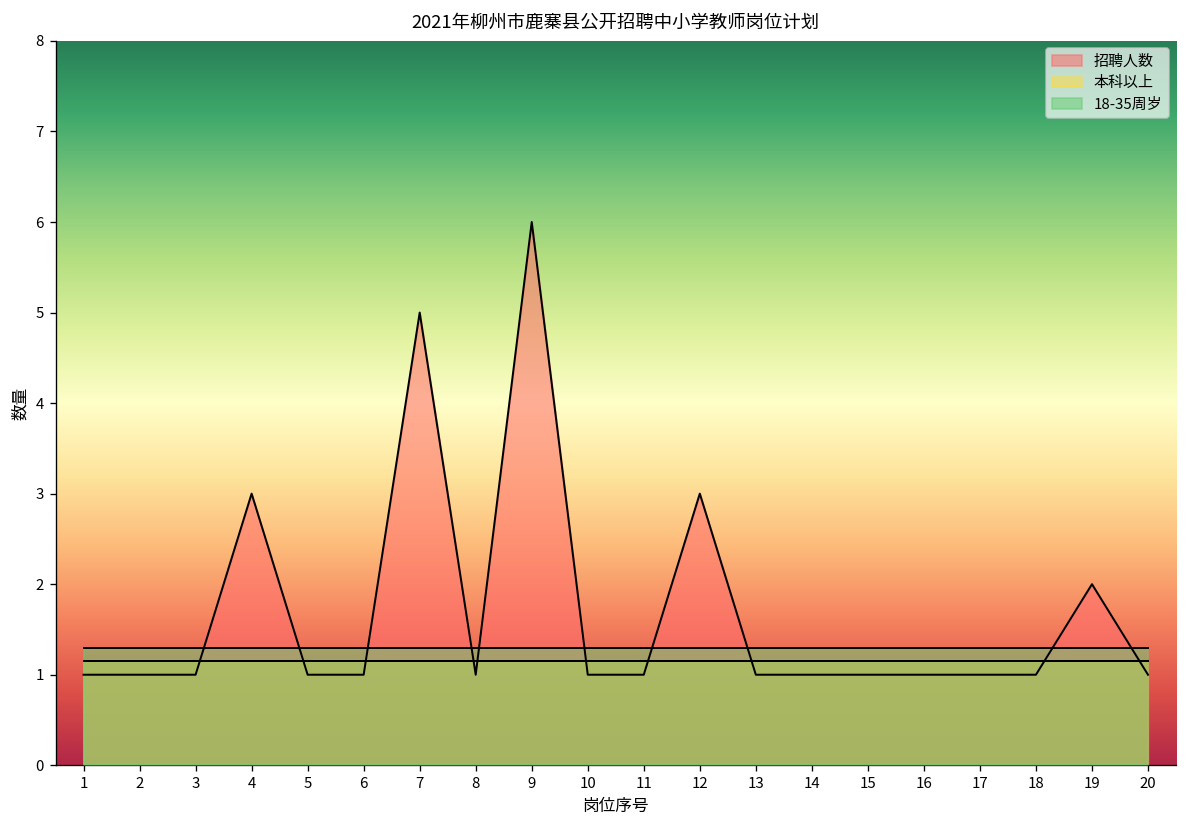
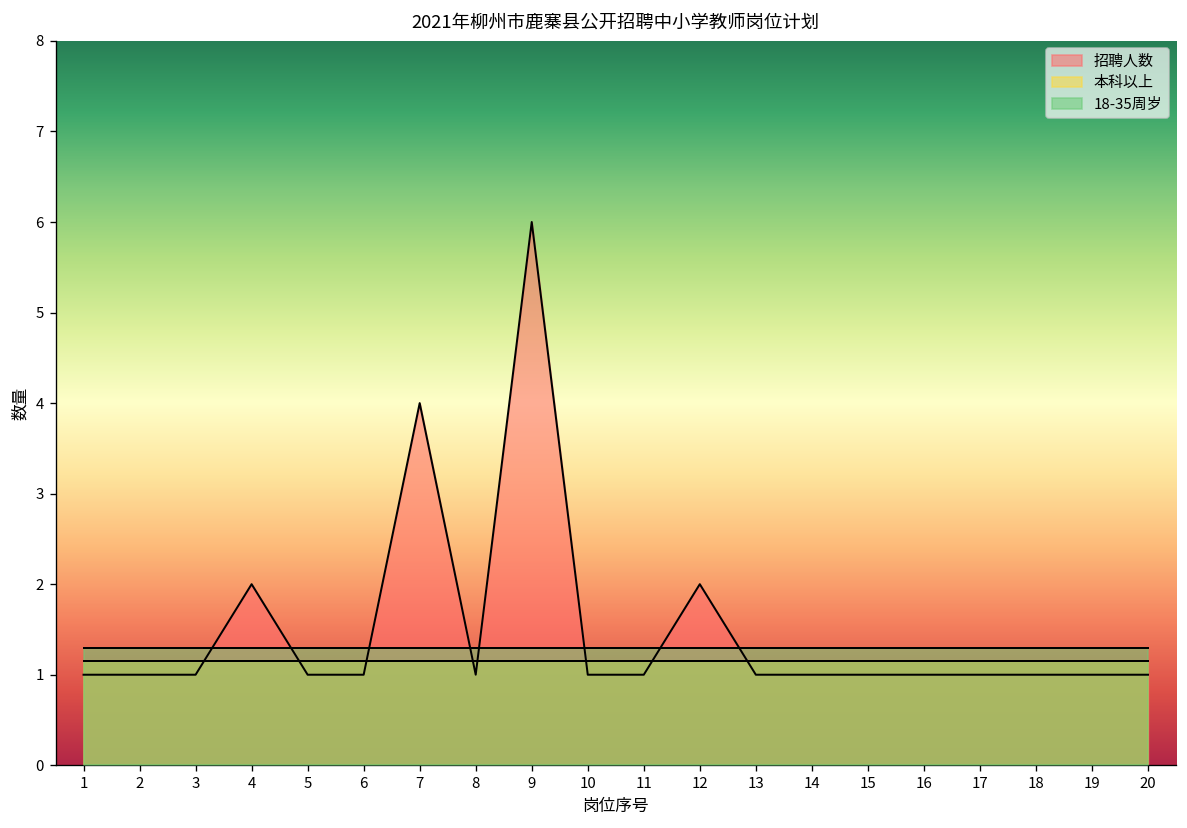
  {
    "招聘人数": {
      "1": 1,
      "2": 1,
      "3": 1,
-     "4": 3,
+     "4": 2,
      "5": 1,
      "6": 1,
-     "7": 5,
+     "7": 4,
      "8": 1,
      "9": 6,
      "10": 1,
      "11": 1,
-     "12": 3,
+     "12": 2,
      "13": 1,
      "14": 1,
      "15": 1,
      "16": 1,
      "17": 1,
      "18": 1,
-     "19": 2,
+     "19": 1,
      "20": 1
    },
    "本科以上": {
      "1": 1.2,
      "2": 1.2,
      "3": 1.2,
      "4": 1.2,
      "5": 1.2,
      "6": 1.2,
      "7": 1.2,
      "8": 1.2,
      "9": 1.2,
      "10": 1.2,
      "11": 1.2,
      "12": 1.2,
      "13": 1.2,
      "14": 1.2,
      "15": 1.2,
      "16": 1.2,
      "17": 1.2,
      "18": 1.2,
      "19": 1.2,
      "20": 1.2
    },
    "18-35周岁": {
      "1": 1.3,
      "2": 1.3,
      "3": 1.3,
      "4": 1.3,
      "5": 1.3,
      "6": 1.3,
      "7": 1.3,
      "8": 1.3,
      "9": 1.3,
      "10": 1.3,
      "11": 1.3,
      "12": 1.3,
      "13": 1.3,
      "14": 1.3,
      "15": 1.3,
      "16": 1.3,
      "17": 1.3,
      "18": 1.3,
      "19": 1.3,
      "20": 1.3
    }
  }
